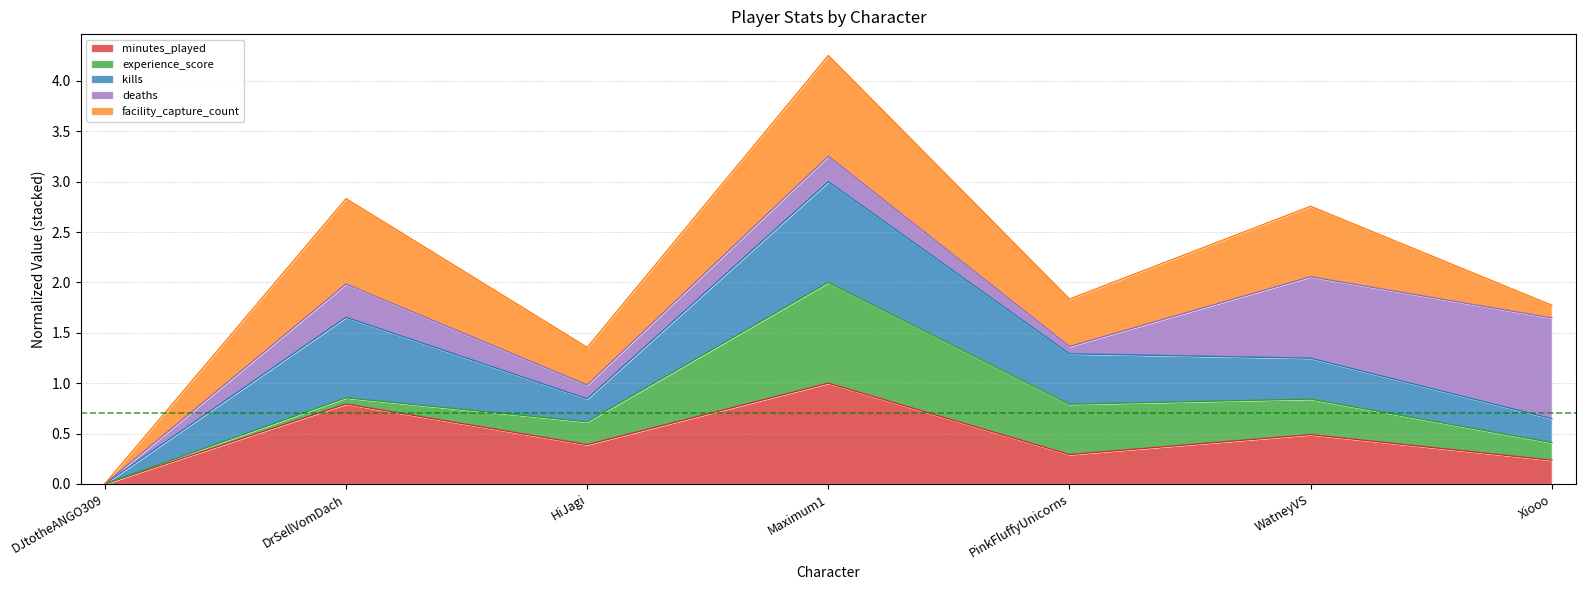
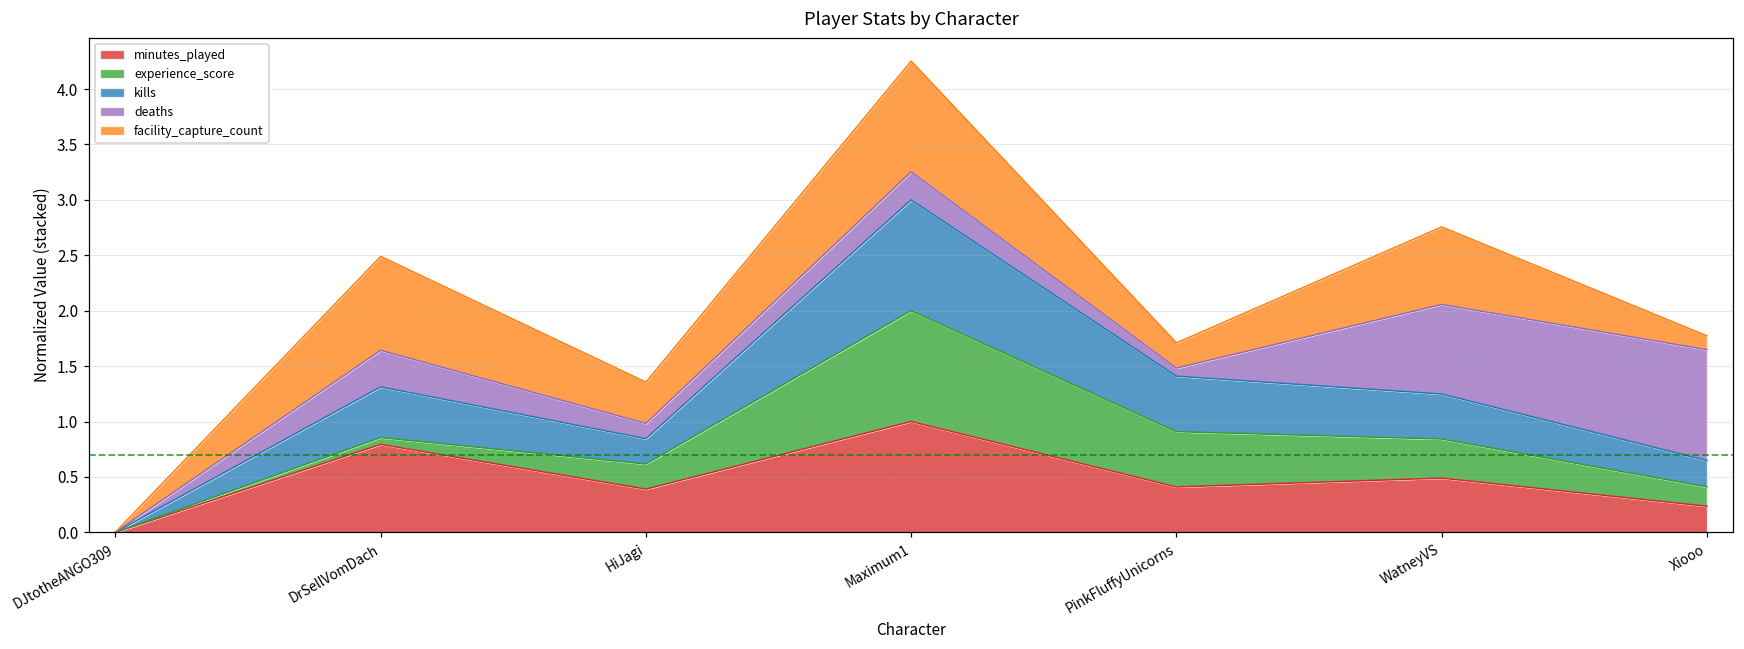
  {
    "minutes_played": {
      "DrSellVomDach": 0.79,
      "HiJagi": 0.39,
      "Maximum1": 1.00,
-     "PinkFluffyUnicorns": 0.29,
+     "PinkFluffyUnicorns": 0.41,
      "WatneyVS": 0.49,
      "Xiooo": 0.24
    },
    "experience_score": {
      "DrSellVomDach": 0.06,
      "HiJagi": 0.23,
      "Maximum1": 1.00,
      "PinkFluffyUnicorns": 0.50,
      "WatneyVS": 0.35,
      "Xiooo": 0.17
    },
    "kills": {
-     "DrSellVomDach": 0.80,
+     "DrSellVomDach": 0.46,
      "HiJagi": 0.23,
      "Maximum1": 1.00,
      "PinkFluffyUnicorns": 0.50,
      "WatneyVS": 0.41,
      "Xiooo": 0.24
    },
    "deaths": {
      "DrSellVomDach": 0.33,
      "HiJagi": 0.14,
      "Maximum1": 0.25,
      "PinkFluffyUnicorns": 0.07,
      "WatneyVS": 0.81,
      "Xiooo": 1.00
    },
    "facility_capture_count": {
      "DrSellVomDach": 0.85,
      "HiJagi": 0.37,
      "Maximum1": 1.00,
-     "PinkFluffyUnicorns": 0.47,
+     "PinkFluffyUnicorns": 0.23,
      "WatneyVS": 0.70,
      "Xiooo": 0.13
    }
  }
